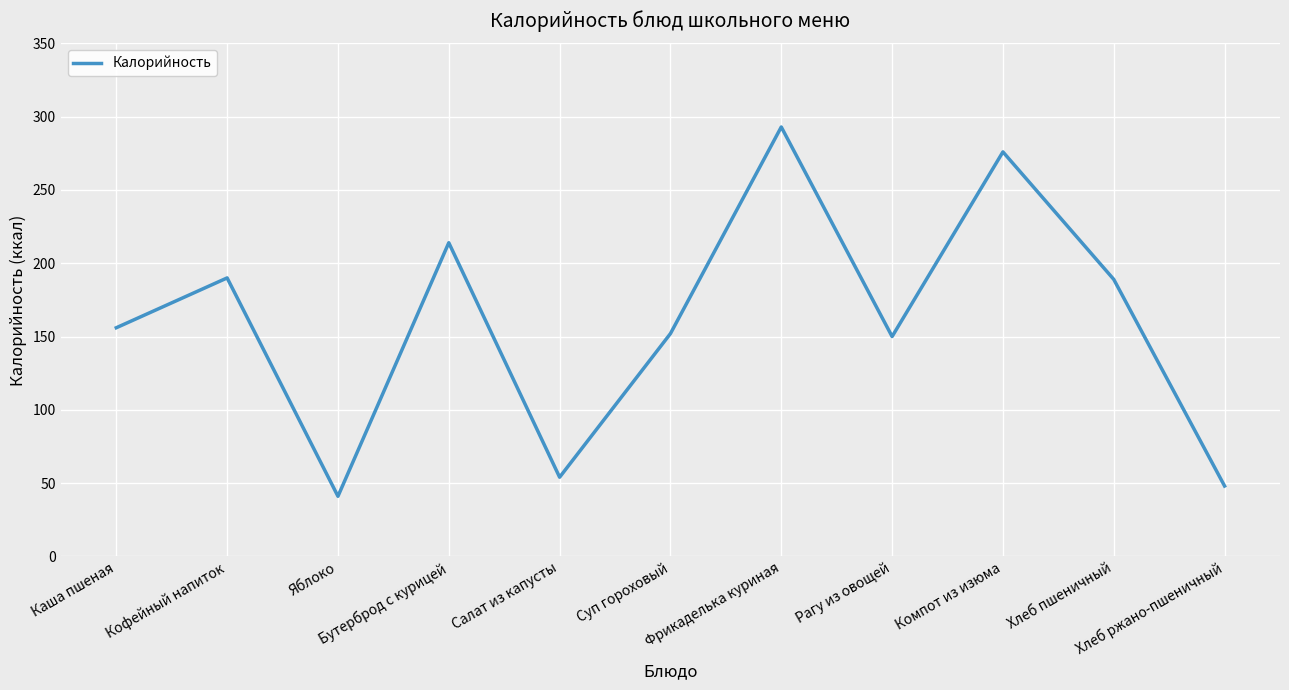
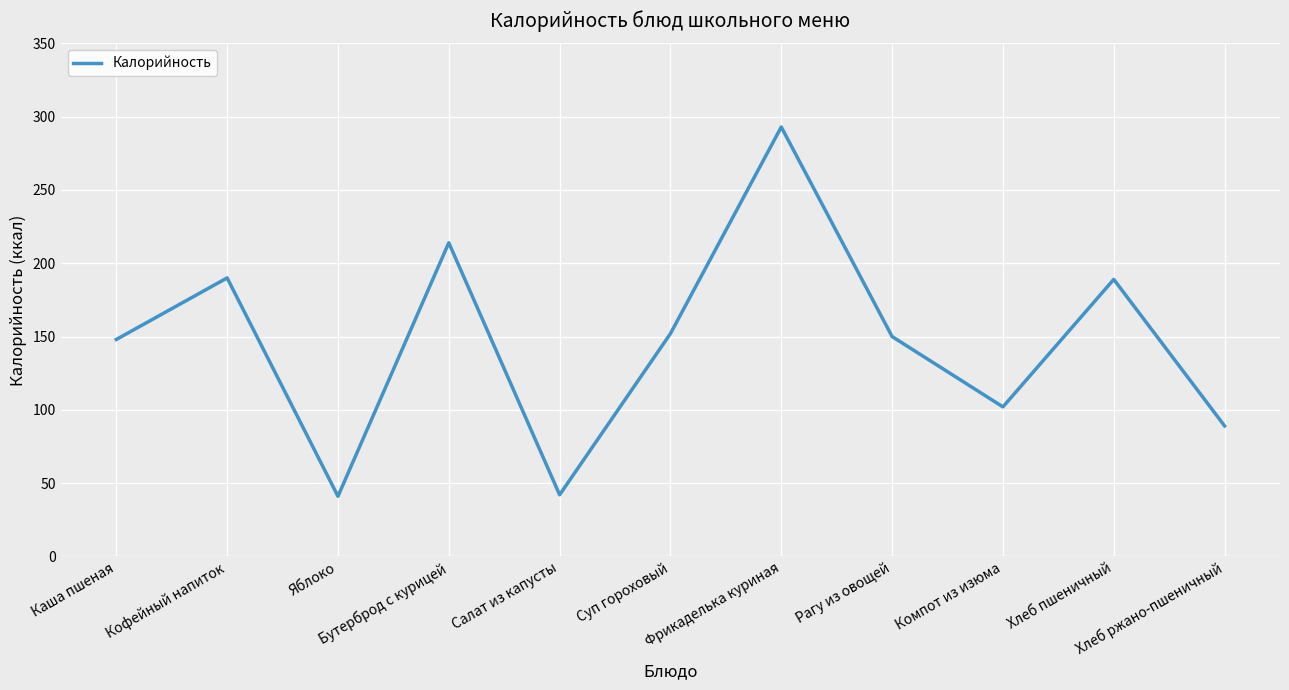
  {
-   "Каша пшеная": 156,
+   "Каша пшеная": 148,
    "Кофейный напиток": 190,
    "Яблоко": 41,
    "Бутерброд с курицей": 214,
-   "Салат из капусты": 54,
+   "Салат из капусты": 42,
    "Суп гороховый": 152,
    "Фрикаделька куриная": 293,
    "Рагу из овощей": 150,
-   "Компот из изюма": 276,
+   "Компот из изюма": 102,
    "Хлеб пшеничный": 189,
-   "Хлеб ржано-пшеничный": 48
+   "Хлеб ржано-пшеничный": 89
  }
